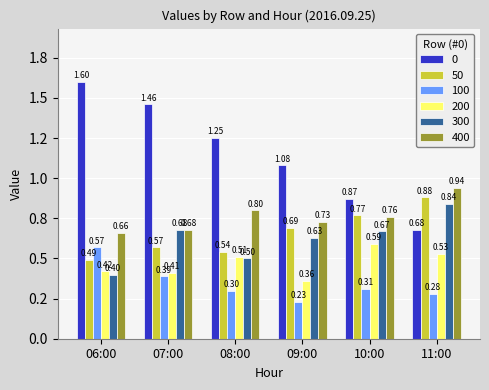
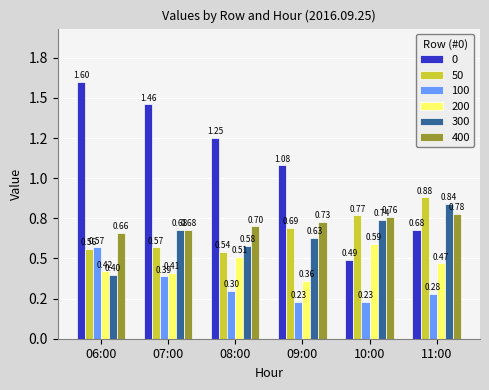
  {
    "0": {
      "06:00": 1.60,
      "07:00": 1.46,
      "08:00": 1.25,
      "09:00": 1.08,
-     "10:00": 0.87,
+     "10:00": 0.49,
      "11:00": 0.68
    },
    "50": {
-     "06:00": 0.49,
+     "06:00": 0.56,
      "07:00": 0.57,
      "08:00": 0.54,
      "09:00": 0.69,
      "10:00": 0.77,
      "11:00": 0.88
    },
    "100": {
      "08:00": 0.30,
      "09:00": 0.23,
-     "10:00": 0.31,
+     "10:00": 0.23,
      "11:00": 0.28
    },
    "200": {
      "08:00": 0.51,
      "09:00": 0.36,
      "10:00": 0.59,
-     "11:00": 0.53
+     "11:00": 0.47
    },
    "300": {
-     "08:00": 0.50,
+     "08:00": 0.58,
      "09:00": 0.63,
-     "10:00": 0.67,
+     "10:00": 0.74,
      "11:00": 0.84
    },
    "400": {
      "06:00": 0.66,
-     "08:00": 0.80,
+     "08:00": 0.70,
      "09:00": 0.73,
-     "11:00": 0.94
+     "11:00": 0.78
    }
  }
